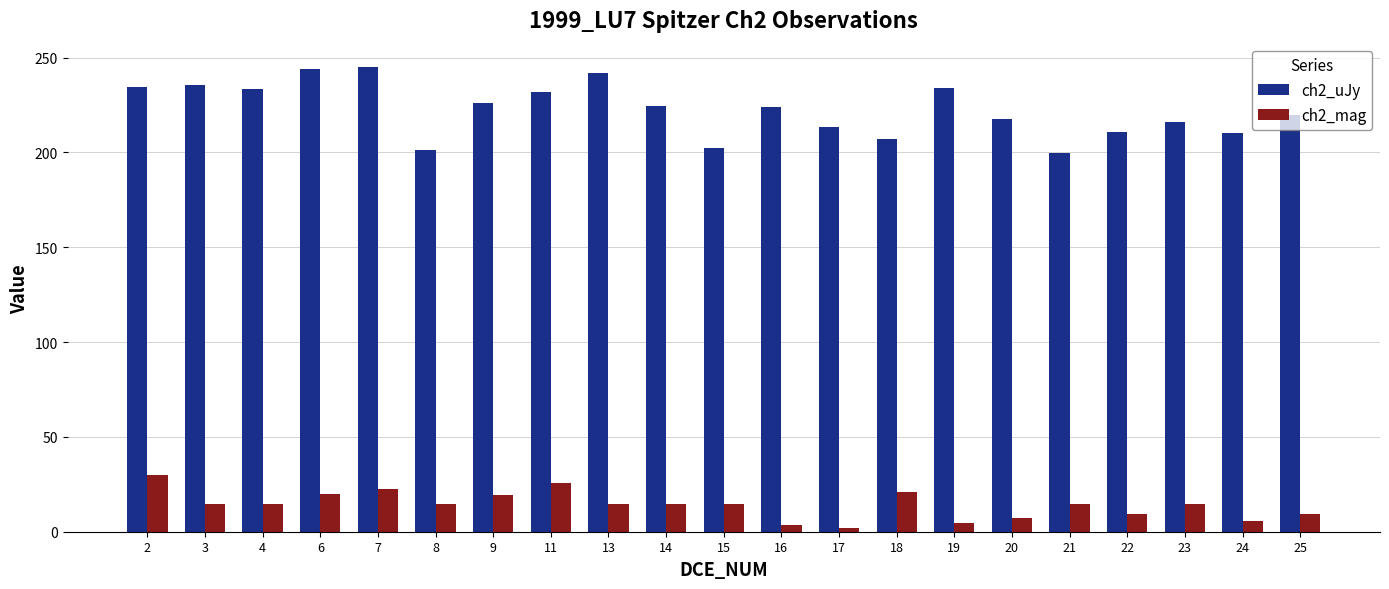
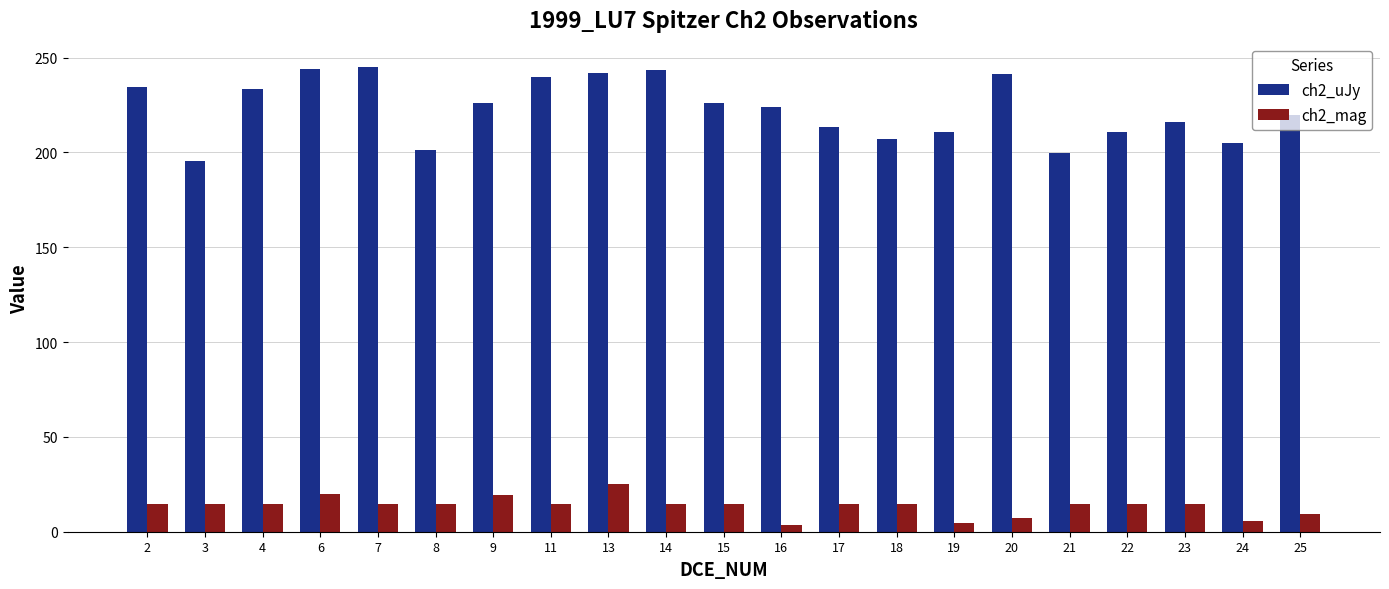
  {
    "ch2_uJy": {
      "2": 235,
-     "3": 236,
+     "3": 195,
      "4": 234,
      "6": 244,
      "7": 245,
      "8": 201,
      "9": 226,
-     "11": 232,
+     "11": 240,
      "13": 242,
-     "14": 225,
-     "15": 202,
+     "14": 244,
+     "15": 226,
      "16": 224,
      "17": 214,
      "18": 207,
-     "19": 234,
-     "20": 217,
+     "19": 211,
+     "20": 241,
      "21": 200,
      "22": 211,
      "23": 216,
-     "24": 210
+     "24": 205
    },
    "ch2_mag": {
-     "2": 30,
+     "2": 15,
      "3": 15,
      "4": 15,
      "6": 20,
-     "7": 23,
+     "7": 15,
      "8": 15,
      "9": 19,
-     "11": 26,
-     "13": 15,
+     "11": 15,
+     "13": 25,
      "14": 15,
      "15": 15,
      "16": 3,
-     "17": 2,
-     "18": 21,
+     "17": 15,
+     "18": 15,
      "19": 5,
      "20": 7,
      "21": 15,
-     "22": 9,
+     "22": 15,
      "23": 15,
      "24": 6,
      "25": 9
    }
  }
